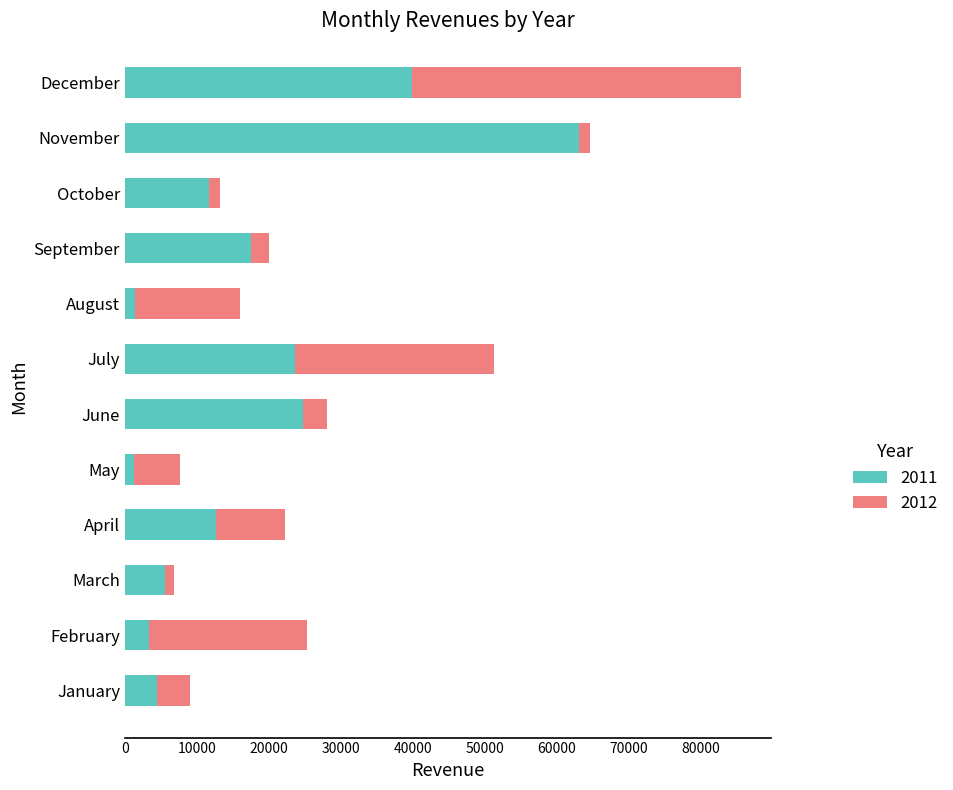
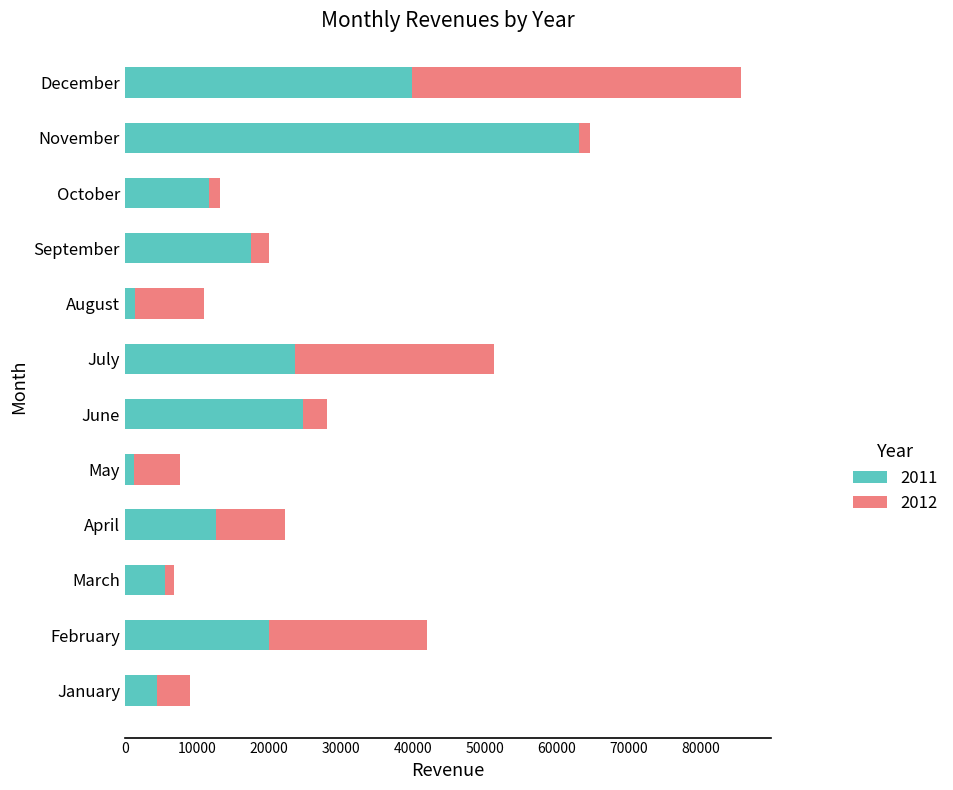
  {
    "2011": {
      "December": 40000,
      "November": 63000,
      "October": 12000,
      "September": 18000,
      "August": 1000,
      "July": 24000,
      "June": 25000,
      "May": 1000,
      "April": 13000,
      "March": 6000,
-     "February": 3000,
+     "February": 20000,
      "January": 5000
    },
    "2012": {
      "December": 46000,
      "November": 1000,
      "October": 1000,
      "September": 2000,
-     "August": 14000,
+     "August": 10000,
      "July": 28000,
      "June": 3000,
      "May": 6000,
      "April": 10000,
      "March": 1000,
      "February": 22000,
      "January": 5000
    }
  }
